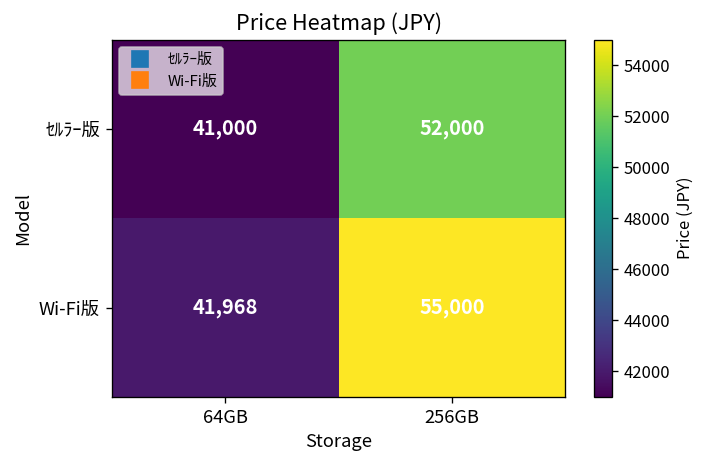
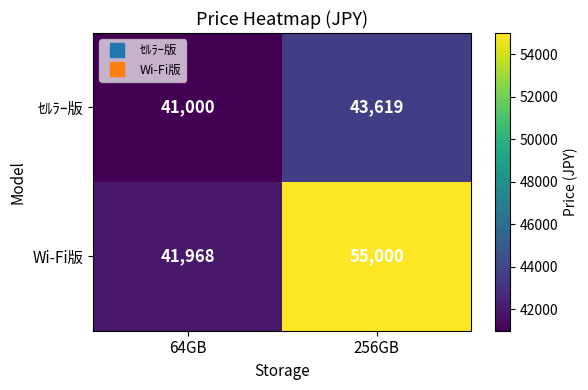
  {
    "ｾﾙﾗｰ版": {
      "64GB": "41,000",
-     "256GB": "52,000"
+     "256GB": "43,619"
    },
    "Wi-Fi版": {
      "64GB": "41,968",
      "256GB": "55,000"
    }
  }
